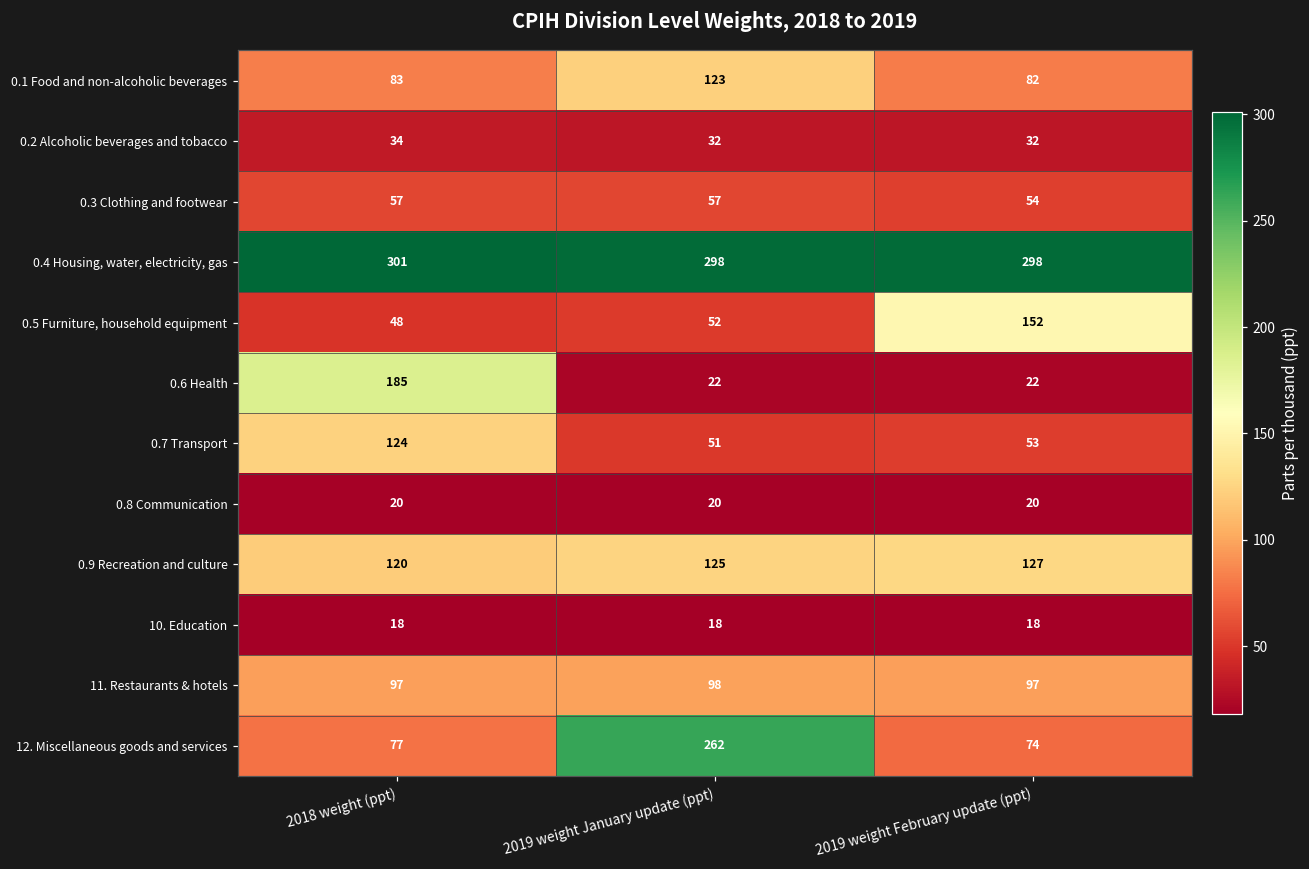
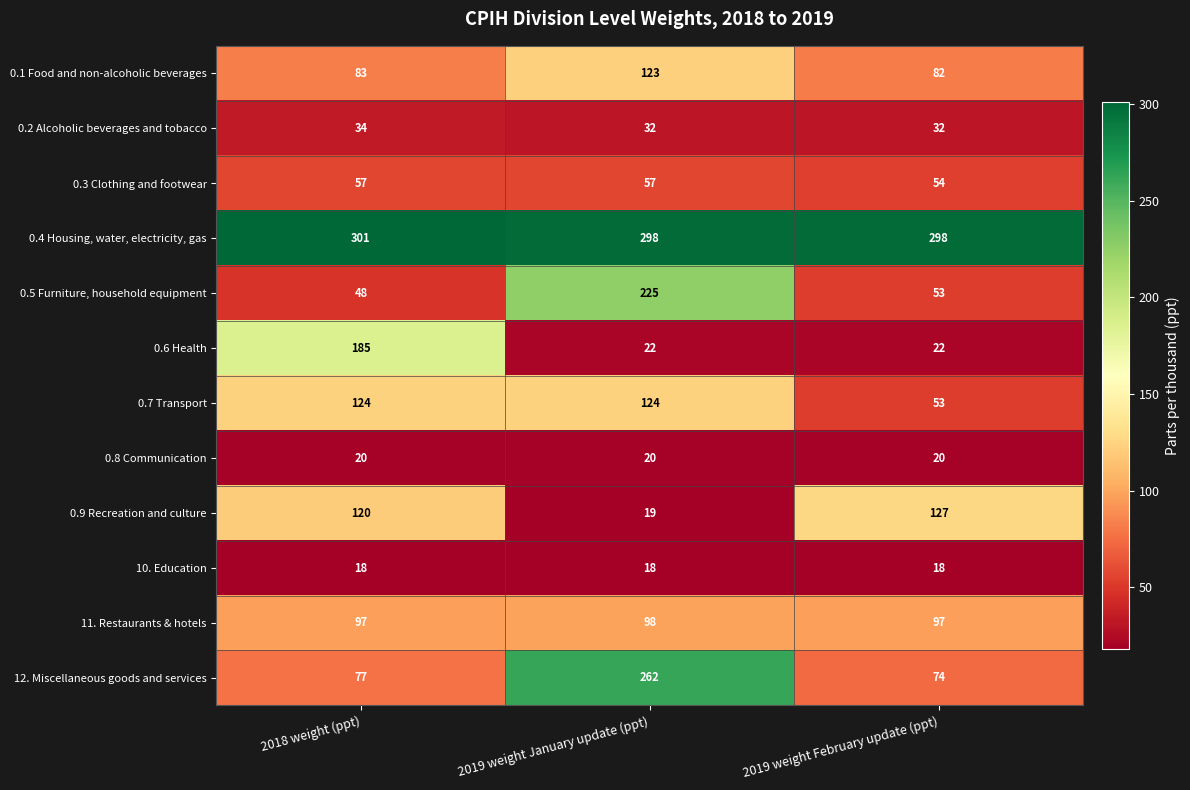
  {
    "0.1 Food and non-alcoholic beverages": {
      "2018 weight (ppt)": 83,
      "2019 weight January update (ppt)": 123,
      "2019 weight February update (ppt)": 82
    },
    "0.2 Alcoholic beverages and tobacco": {
      "2018 weight (ppt)": 34,
      "2019 weight January update (ppt)": 32,
      "2019 weight February update (ppt)": 32
    },
    "0.3 Clothing and footwear": {
      "2018 weight (ppt)": 57,
      "2019 weight January update (ppt)": 57,
      "2019 weight February update (ppt)": 54
    },
    "0.4 Housing, water, electricity, gas": {
      "2018 weight (ppt)": 301,
      "2019 weight January update (ppt)": 298,
      "2019 weight February update (ppt)": 298
    },
    "0.5 Furniture, household equipment": {
      "2018 weight (ppt)": 48,
-     "2019 weight January update (ppt)": 52,
-     "2019 weight February update (ppt)": 152
+     "2019 weight January update (ppt)": 225,
+     "2019 weight February update (ppt)": 53
    },
    "0.6 Health": {
      "2018 weight (ppt)": 185,
      "2019 weight January update (ppt)": 22,
      "2019 weight February update (ppt)": 22
    },
    "0.7 Transport": {
      "2018 weight (ppt)": 124,
-     "2019 weight January update (ppt)": 51,
+     "2019 weight January update (ppt)": 124,
      "2019 weight February update (ppt)": 53
    },
    "0.8 Communication": {
      "2018 weight (ppt)": 20,
      "2019 weight January update (ppt)": 20,
      "2019 weight February update (ppt)": 20
    },
    "0.9 Recreation and culture": {
      "2018 weight (ppt)": 120,
-     "2019 weight January update (ppt)": 125,
+     "2019 weight January update (ppt)": 19,
      "2019 weight February update (ppt)": 127
    },
    "10. Education": {
      "2018 weight (ppt)": 18,
      "2019 weight January update (ppt)": 18,
      "2019 weight February update (ppt)": 18
    },
    "11. Restaurants & hotels": {
      "2018 weight (ppt)": 97,
      "2019 weight January update (ppt)": 98,
      "2019 weight February update (ppt)": 97
    },
    "12. Miscellaneous goods and services": {
      "2018 weight (ppt)": 77,
      "2019 weight January update (ppt)": 262,
      "2019 weight February update (ppt)": 74
    }
  }
